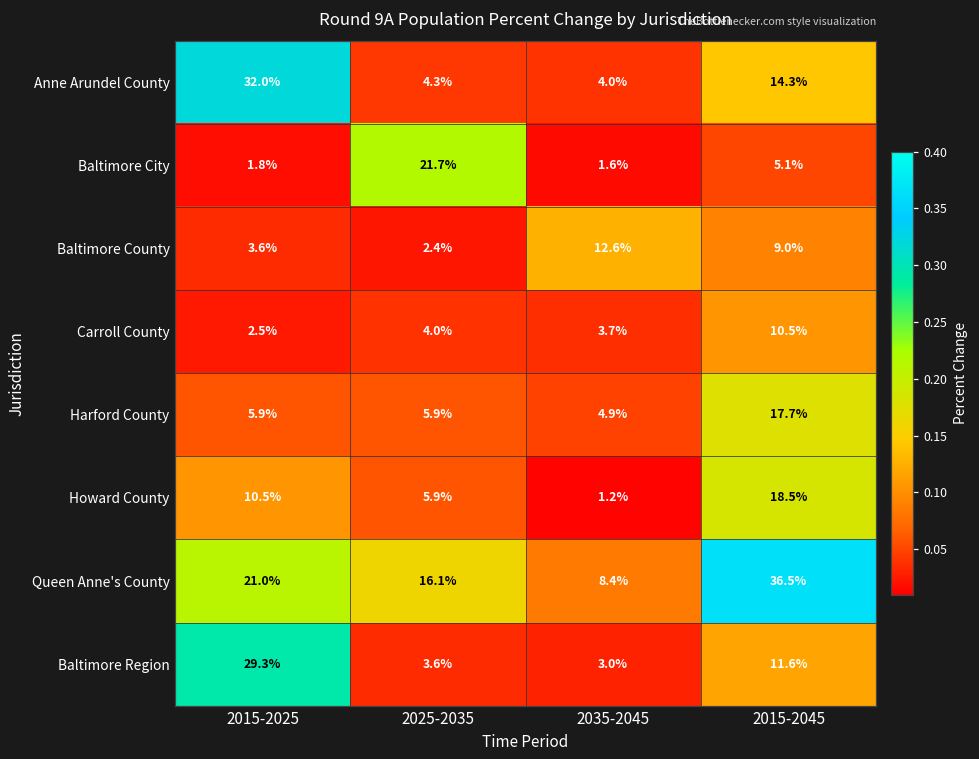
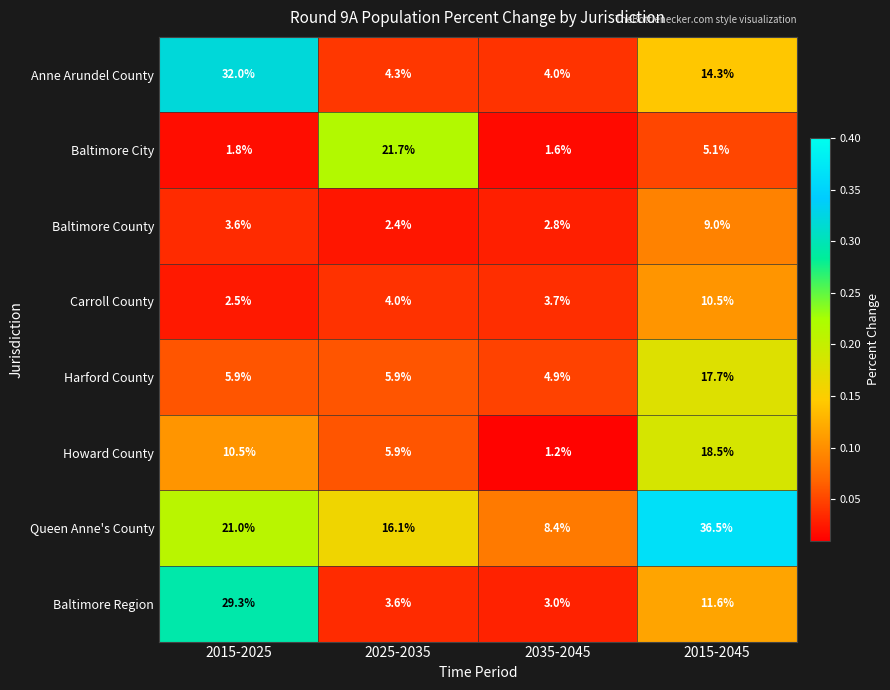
  {
    "Anne Arundel County": {
      "2015-2025": "32.0%",
      "2025-2035": "4.3%",
      "2035-2045": "4.0%",
      "2015-2045": "14.3%"
    },
    "Baltimore City": {
      "2015-2025": "1.8%",
      "2025-2035": "21.7%",
      "2035-2045": "1.6%",
      "2015-2045": "5.1%"
    },
    "Baltimore County": {
      "2015-2025": "3.6%",
      "2025-2035": "2.4%",
-     "2035-2045": "12.6%",
+     "2035-2045": "2.8%",
      "2015-2045": "9.0%"
    },
    "Carroll County": {
      "2015-2025": "2.5%",
      "2025-2035": "4.0%",
      "2035-2045": "3.7%",
      "2015-2045": "10.5%"
    },
    "Harford County": {
      "2015-2025": "5.9%",
      "2025-2035": "5.9%",
      "2035-2045": "4.9%",
      "2015-2045": "17.7%"
    },
    "Howard County": {
      "2015-2025": "10.5%",
      "2025-2035": "5.9%",
      "2035-2045": "1.2%",
      "2015-2045": "18.5%"
    },
    "Queen Anne's County": {
      "2015-2025": "21.0%",
      "2025-2035": "16.1%",
      "2035-2045": "8.4%",
      "2015-2045": "36.5%"
    },
    "Baltimore Region": {
      "2015-2025": "29.3%",
      "2025-2035": "3.6%",
      "2035-2045": "3.0%",
      "2015-2045": "11.6%"
    }
  }
